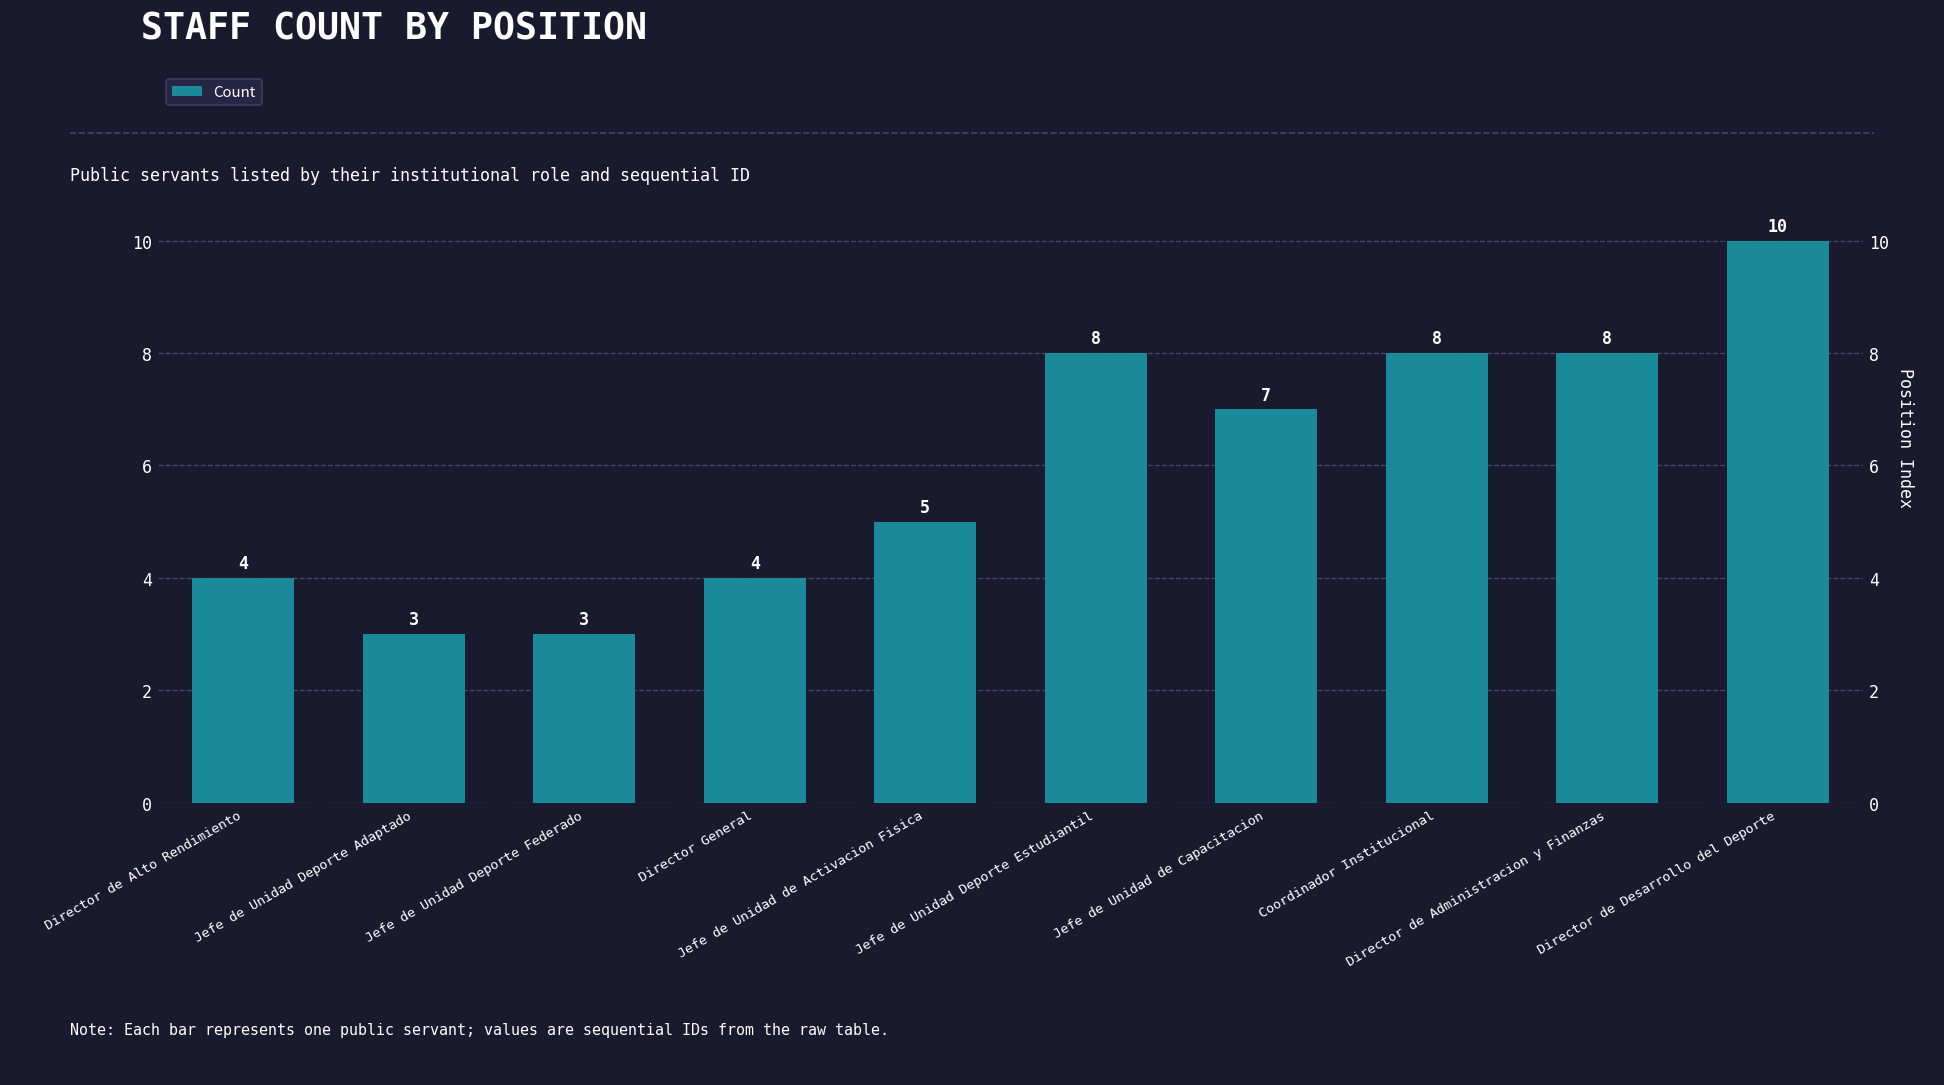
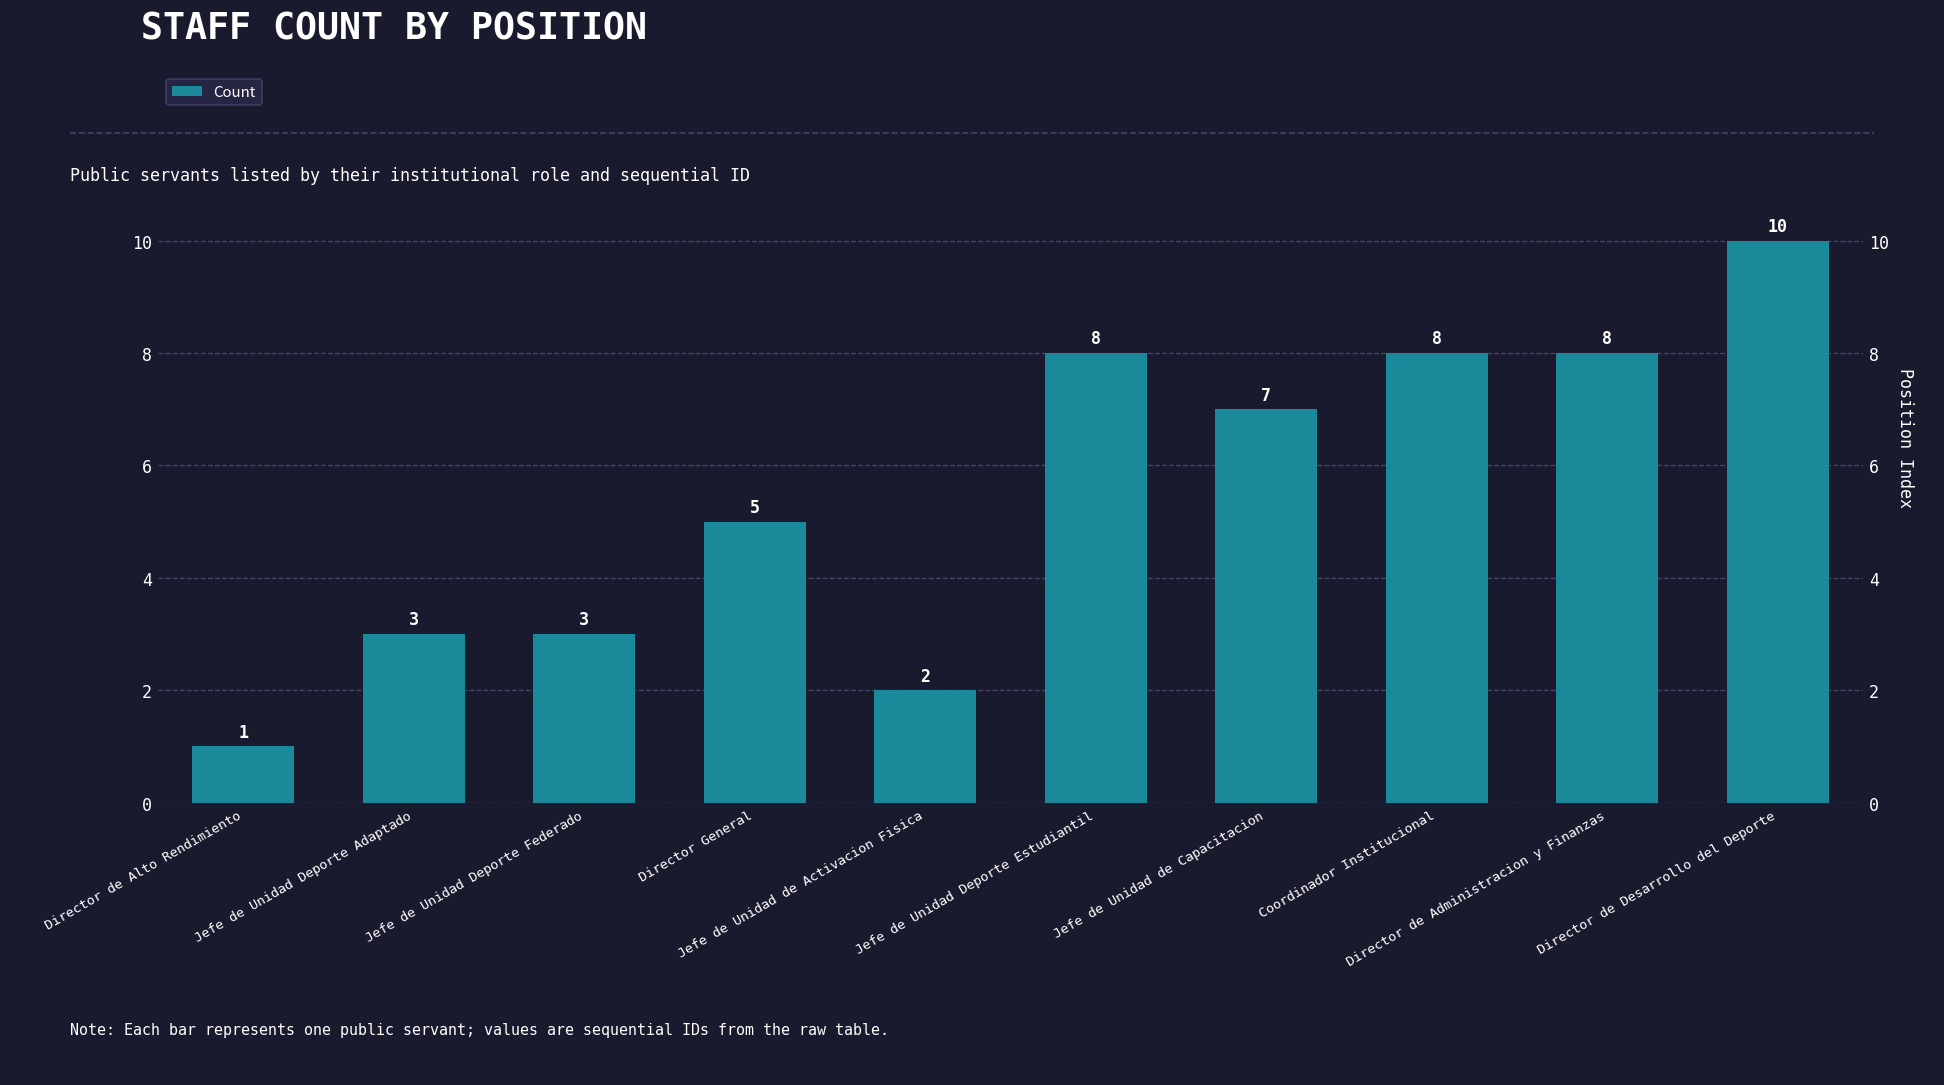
  {
-   "Director de Alto Rendimiento": 4,
+   "Director de Alto Rendimiento": 1,
    "Jefe de Unidad Deporte Adaptado": 3,
    "Jefe de Unidad Deporte Federado": 3,
-   "Director General": 4,
-   "Jefe de Unidad de Activacion Fisica": 5,
+   "Director General": 5,
+   "Jefe de Unidad de Activacion Fisica": 2,
    "Jefe de Unidad Deporte Estudiantil": 8,
    "Jefe de Unidad de Capacitacion": 7,
    "Coordinador Institucional": 8,
    "Director de Administracion y Finanzas": 8,
    "Director de Desarrollo del Deporte": 10
  }
